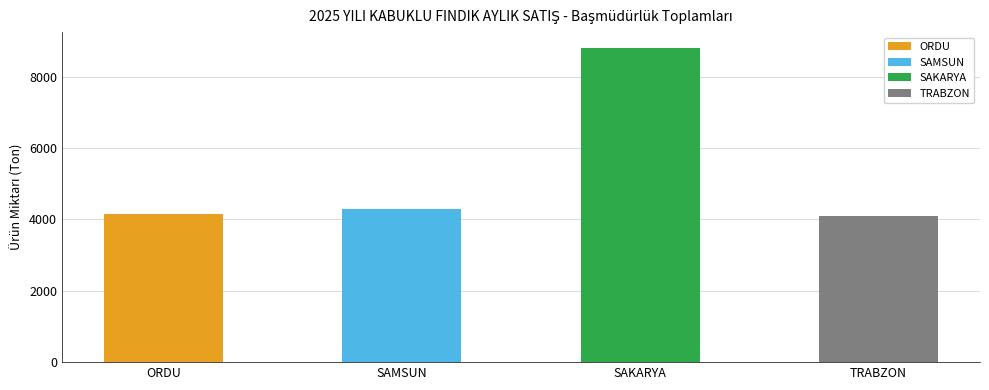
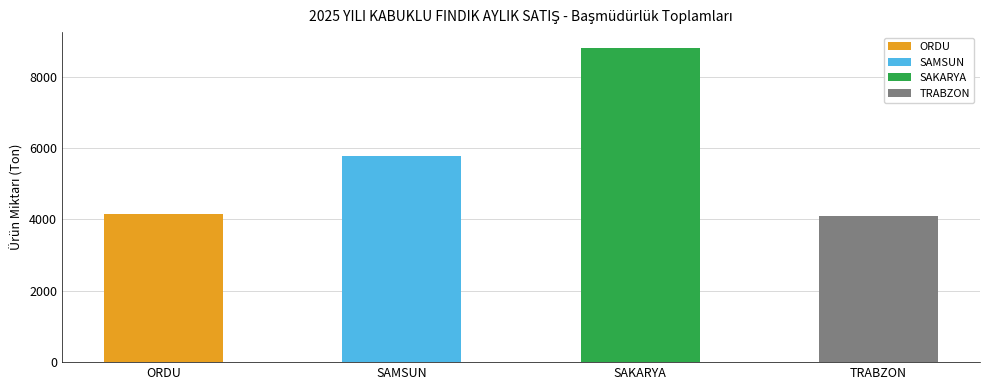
  {
    "ORDU": 4100,
-   "SAMSUN": 4300,
+   "SAMSUN": 5800,
    "SAKARYA": 8800,
    "TRABZON": 4100
  }
